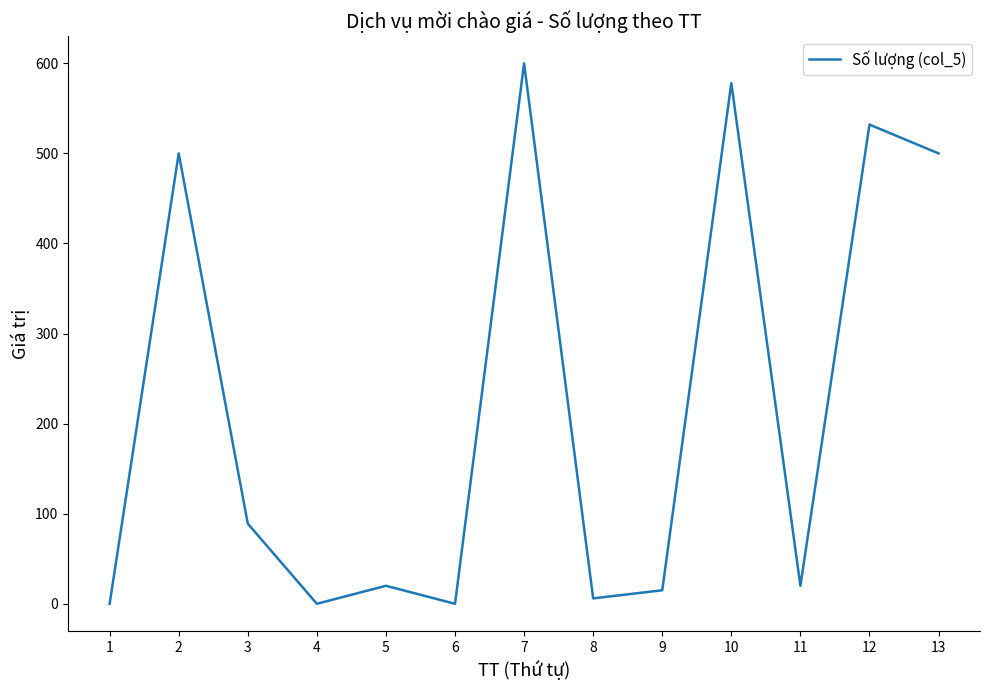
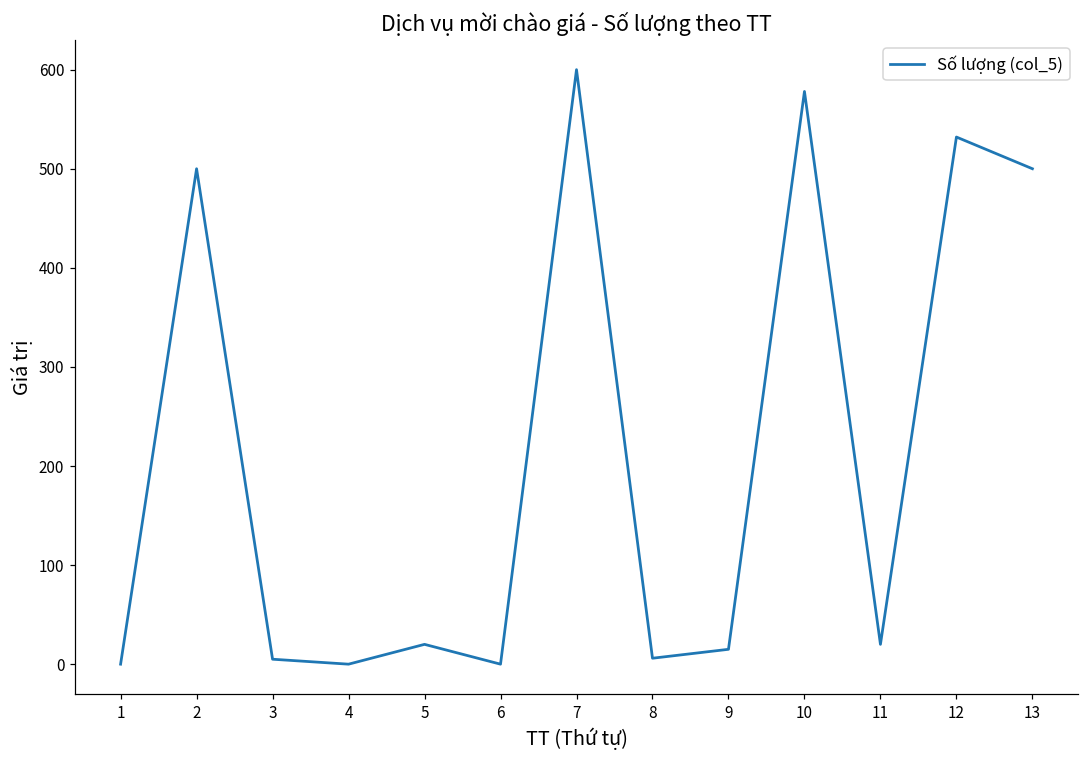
  {
    "1": 0,
    "2": 500,
-   "3": 90,
+   "3": 10,
    "4": 0,
    "5": 20,
    "6": 0,
    "7": 600,
    "8": 10,
    "9": 20,
    "10": 580,
    "11": 20,
    "12": 530,
    "13": 500
  }
